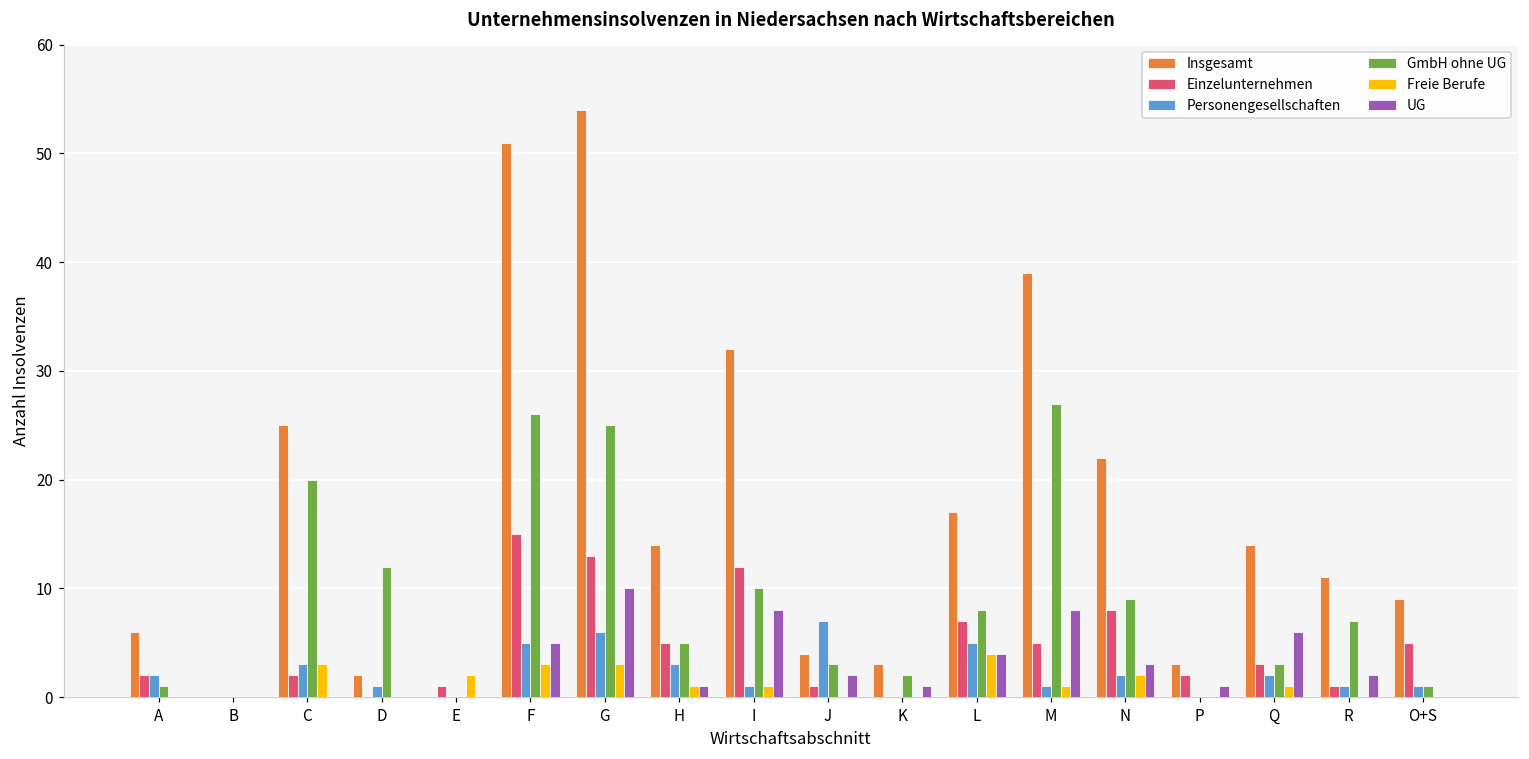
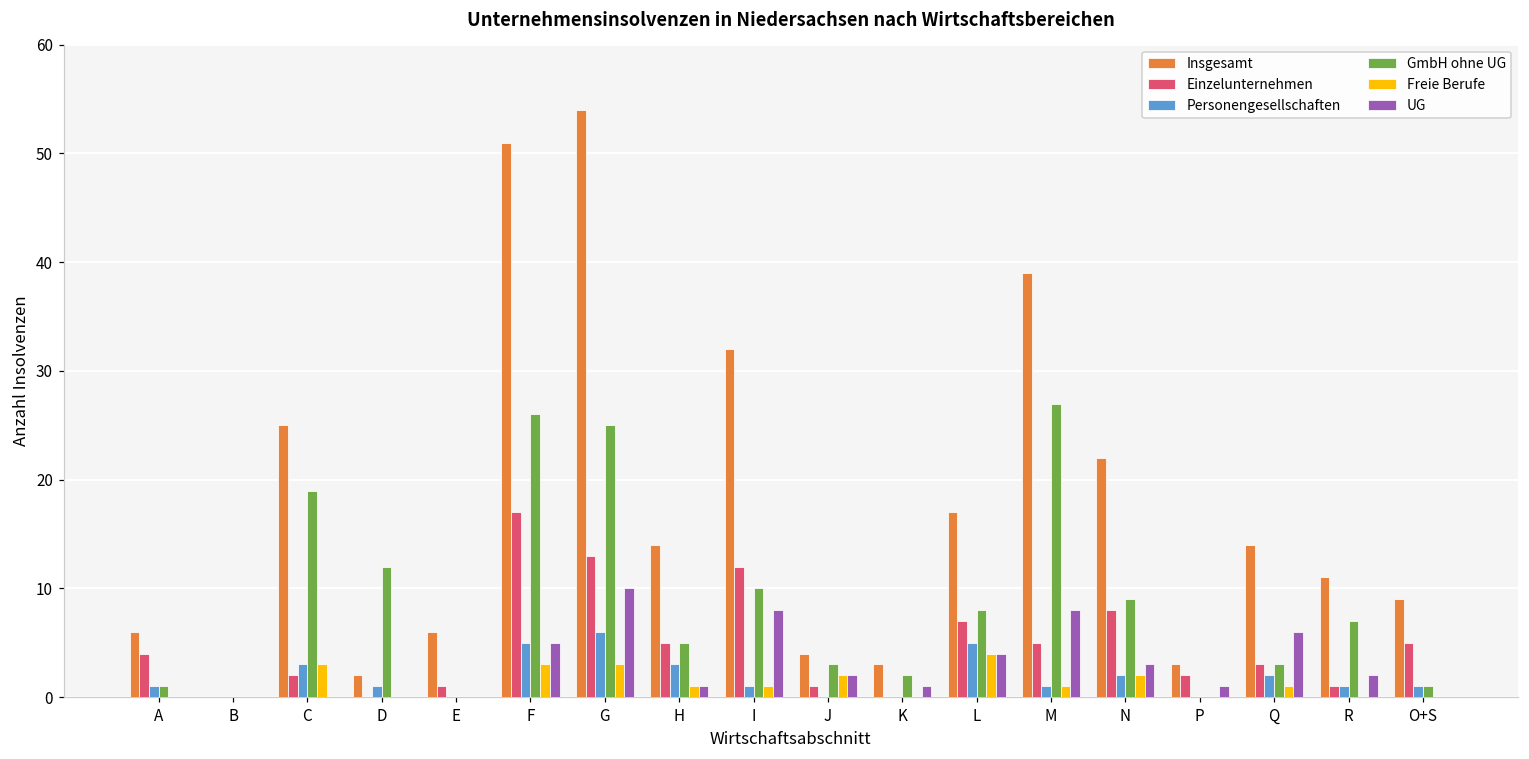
  {
    "Insgesamt": {
      "A": 6,
      "B": 0,
      "C": 25,
      "D": 2,
-     "E": 0,
+     "E": 6,
      "F": 51,
      "G": 54,
      "H": 14,
      "I": 32,
      "J": 4,
      "K": 3,
      "L": 17,
      "M": 39,
      "N": 22,
      "P": 3,
      "Q": 14,
      "R": 11,
      "O+S": 9
    },
    "Einzelunternehmen": {
-     "A": 2,
+     "A": 4,
      "B": 0,
      "C": 2,
      "D": 0,
      "E": 1,
-     "F": 15,
+     "F": 17,
      "G": 13,
      "H": 5,
      "I": 12,
      "J": 1,
      "K": 0,
      "L": 7,
      "M": 5,
      "N": 8,
      "P": 2,
      "Q": 3,
      "R": 1,
      "O+S": 5
    },
    "Personengesellschaften": {
-     "A": 2,
+     "A": 1,
      "B": 0,
      "C": 3,
      "D": 1,
      "E": 0,
      "F": 5,
      "G": 6,
      "H": 3,
      "I": 1,
-     "J": 7,
+     "J": 0,
      "K": 0,
      "L": 5,
      "M": 1,
      "N": 2,
      "P": 0,
      "Q": 2,
      "R": 1,
      "O+S": 1
    },
    "GmbH ohne UG": {
      "A": 1,
      "B": 0,
-     "C": 20,
+     "C": 19,
      "D": 12,
      "E": 0,
      "F": 26,
      "G": 25,
      "H": 5,
      "I": 10,
      "J": 3,
      "K": 2,
      "L": 8,
      "M": 27,
      "N": 9,
      "P": 0,
      "Q": 3,
      "R": 7,
      "O+S": 1
    },
    "Freie Berufe": {
      "A": 0,
      "B": 0,
      "C": 3,
      "D": 0,
-     "E": 2,
+     "E": 0,
      "F": 3,
      "G": 3,
      "H": 1,
      "I": 1,
-     "J": 0,
+     "J": 2,
      "K": 0,
      "L": 4,
      "M": 1,
      "N": 2,
      "P": 0,
      "Q": 1,
      "R": 0,
      "O+S": 0
    },
    "UG": {
      "A": 0,
      "B": 0,
      "C": 0,
      "D": 0,
      "E": 0,
      "F": 5,
      "G": 10,
      "H": 1,
      "I": 8,
      "J": 2,
      "K": 1,
      "L": 4,
      "M": 8,
      "N": 3,
      "P": 1,
      "Q": 6,
      "R": 2,
      "O+S": 0
    }
  }
